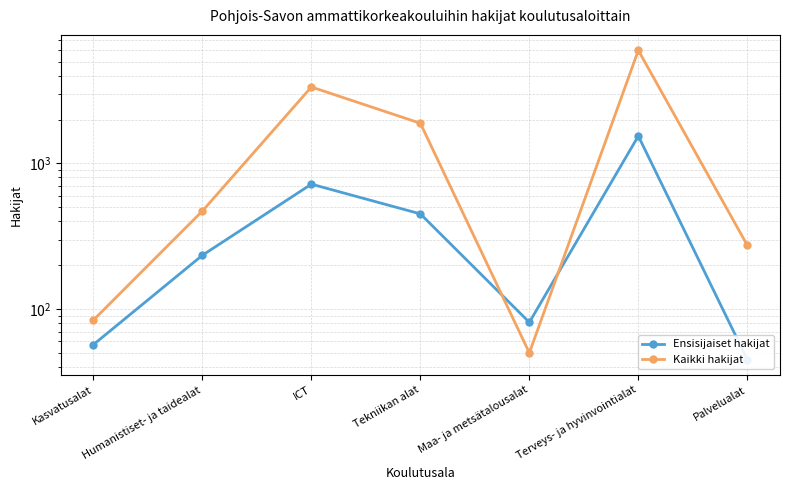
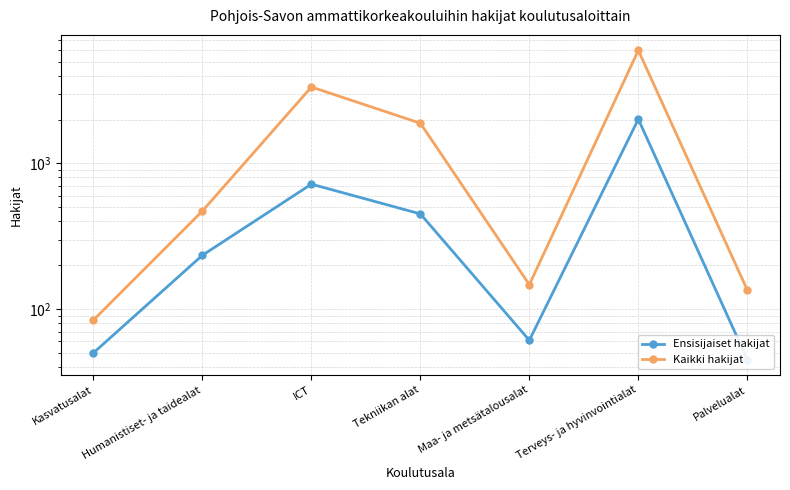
  {
    "Ensisijaiset hakijat": {
-     "Kasvatusalat": 57,
+     "Kasvatusalat": 50,
      "Humanistiset- ja taidealat": 230,
      "ICT": 700,
      "Tekniikan alat": 450,
-     "Maa- ja metsätalousalat": 80,
-     "Terveys- ja hyvinvointialat": 1500
+     "Maa- ja metsätalousalat": 61,
+     "Terveys- ja hyvinvointialat": 2000
    },
    "Kaikki hakijat": {
      "Kasvatusalat": 80,
      "Humanistiset- ja taidealat": 470,
      "ICT": 3300,
      "Tekniikan alat": 1900,
-     "Maa- ja metsätalousalat": 50,
+     "Maa- ja metsätalousalat": 150,
      "Terveys- ja hyvinvointialat": 6000,
-     "Palvelualat": 270
+     "Palvelualat": 140
    }
  }
